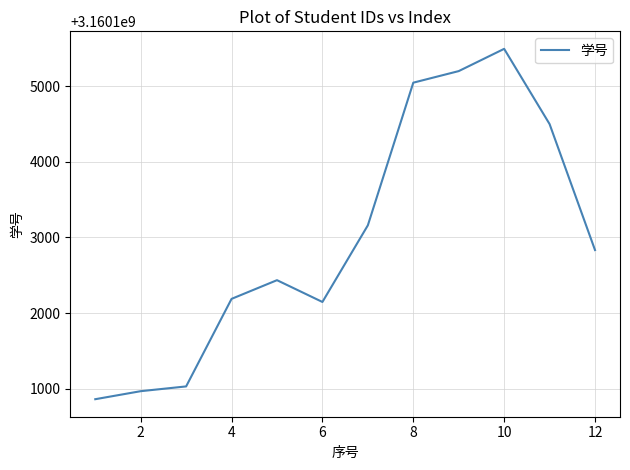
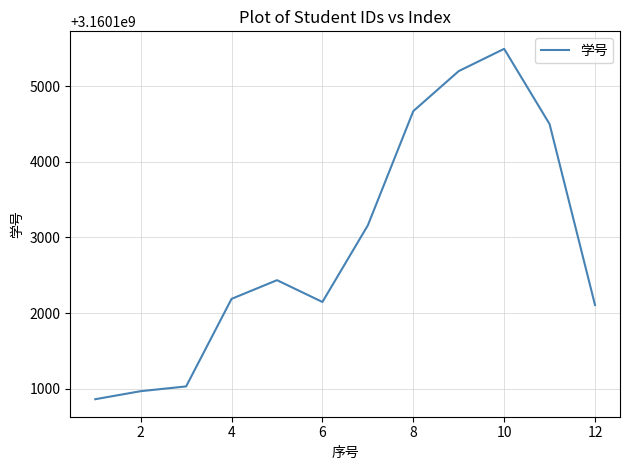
  {
    "2": 3160101000,
    "4": 3160102200,
    "6": 3160102100,
-   "8": 3160105000,
+   "8": 3160104700,
    "10": 3160105500,
-   "12": 3160102800
+   "12": 3160102100
  }
